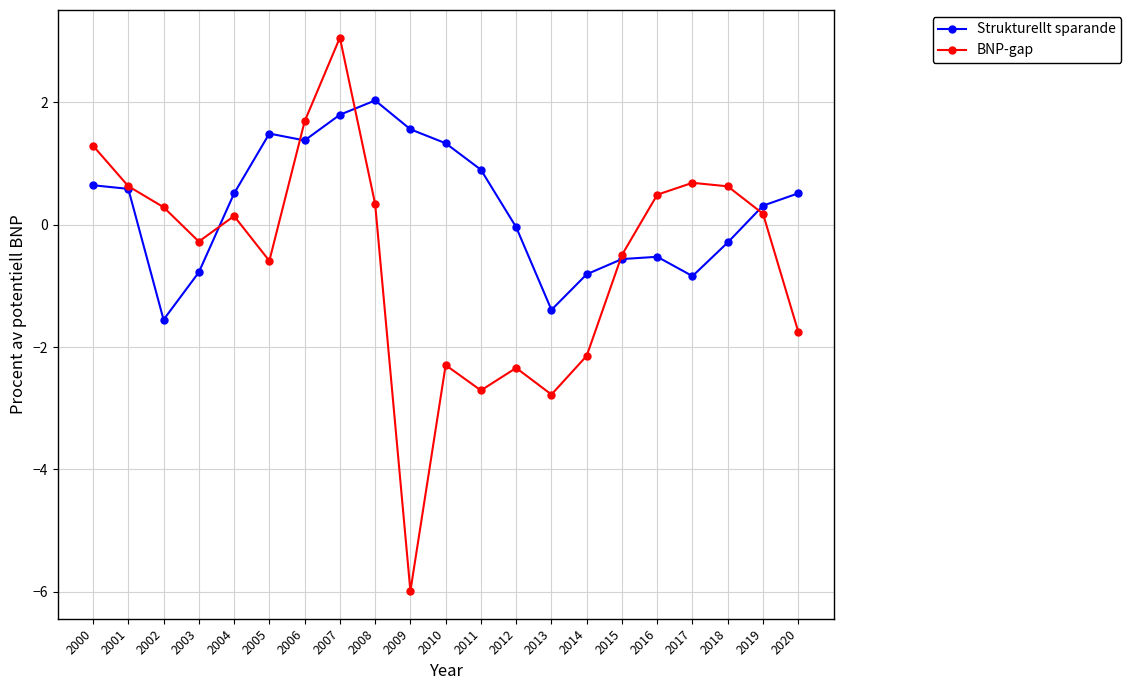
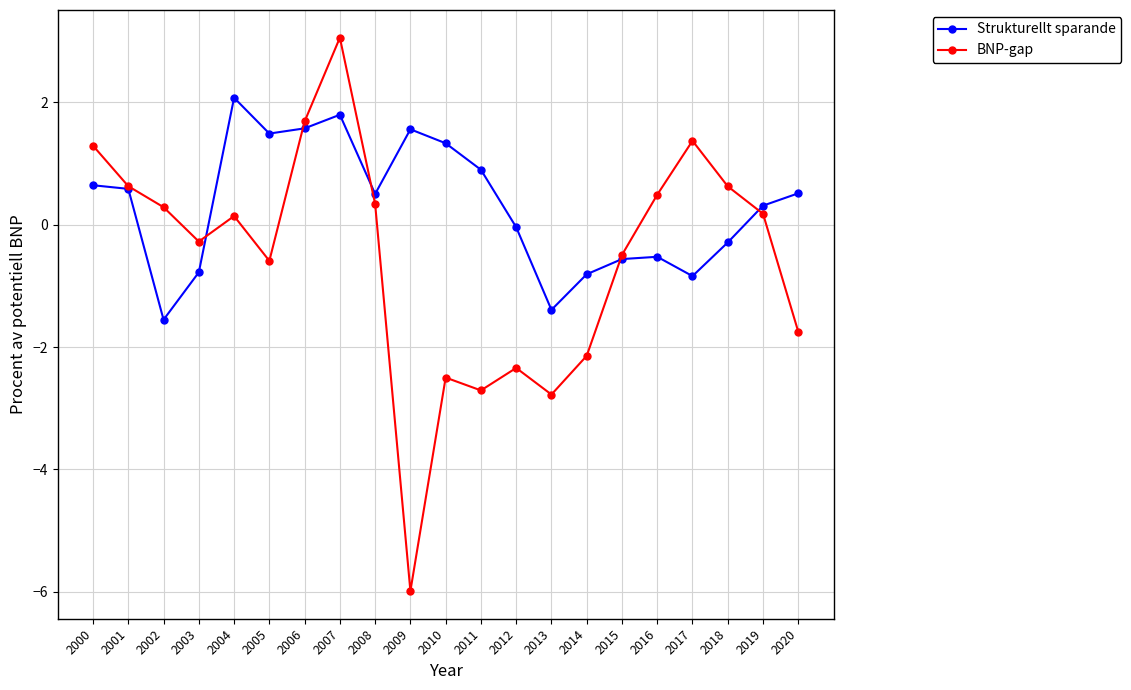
  {
    "Strukturellt sparande": {
      "2000": 0.6,
      "2001": 0.6,
      "2002": -1.6,
      "2003": -0.8,
-     "2004": 0.5,
+     "2004": 2.1,
      "2005": 1.5,
-     "2006": 1.4,
+     "2006": 1.6,
      "2007": 1.8,
-     "2008": 2.0,
+     "2008": 0.5,
      "2009": 1.6,
      "2010": 1.3,
      "2011": 0.9,
      "2012": 0.0,
      "2013": -1.4,
      "2014": -0.8,
      "2015": -0.6,
      "2016": -0.5,
      "2017": -0.8,
      "2018": -0.3,
      "2019": 0.3,
      "2020": 0.5
    },
    "BNP-gap": {
      "2000": 1.3,
      "2001": 0.6,
      "2002": 0.3,
      "2003": -0.3,
      "2004": 0.1,
      "2005": -0.6,
      "2006": 1.7,
      "2007": 3.1,
      "2008": 0.3,
      "2009": -6.0,
-     "2010": -2.3,
+     "2010": -2.5,
      "2011": -2.7,
      "2012": -2.3,
      "2013": -2.8,
      "2014": -2.1,
      "2015": -0.5,
      "2016": 0.5,
-     "2017": 0.7,
+     "2017": 1.4,
      "2018": 0.6,
      "2019": 0.2,
      "2020": -1.8
    }
  }
